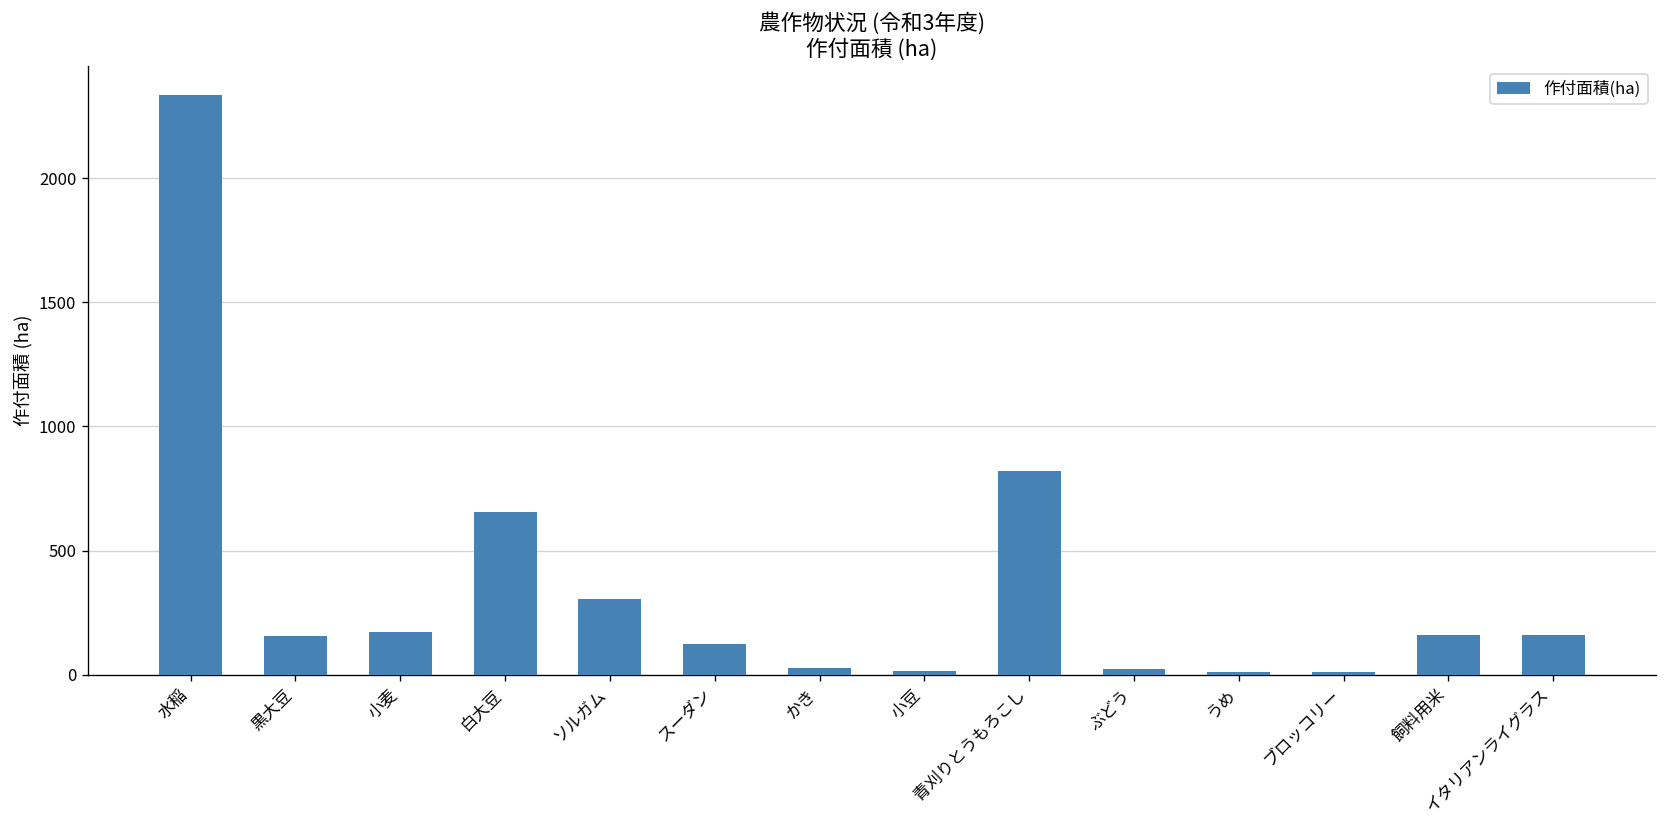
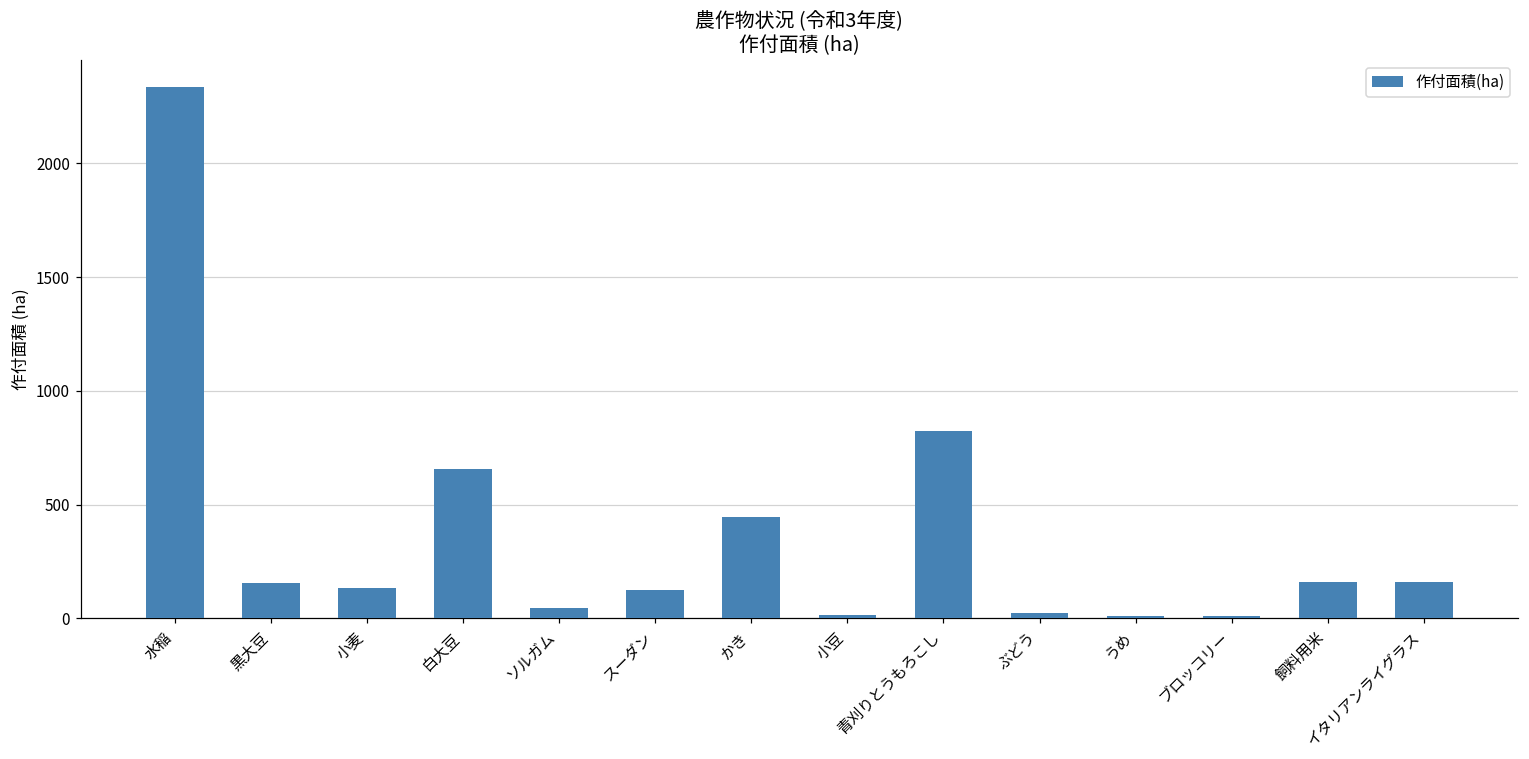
  {
    "水稲": 2340,
    "黒大豆": 160,
-   "小麦": 170,
+   "小麦": 130,
    "白大豆": 660,
-   "ソルガム": 310,
+   "ソルガム": 40,
    "スーダン": 120,
-   "かき": 30,
+   "かき": 450,
    "小豆": 10,
    "青刈りとうもろこし": 820,
    "ぶどう": 20,
    "ブロッコリー": 10,
    "飼料用米": 160,
    "イタリアンライグラス": 160
  }
